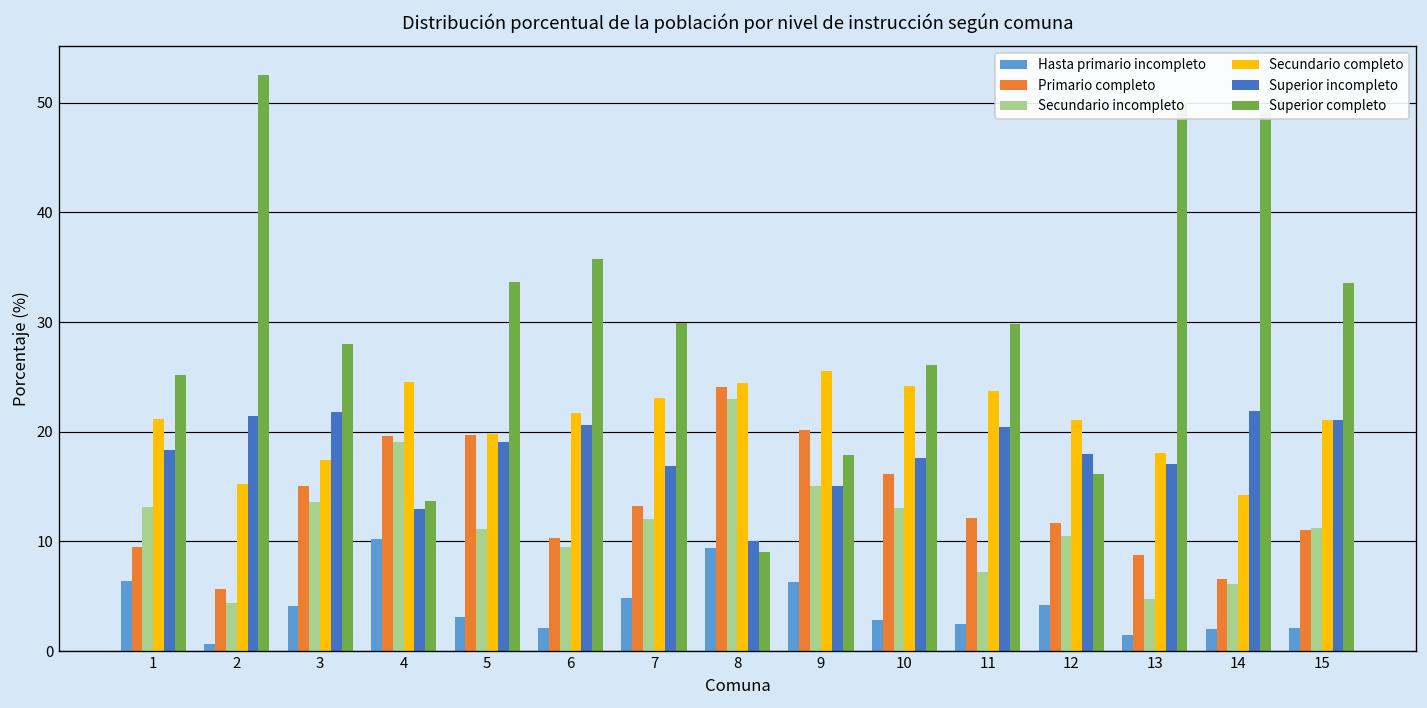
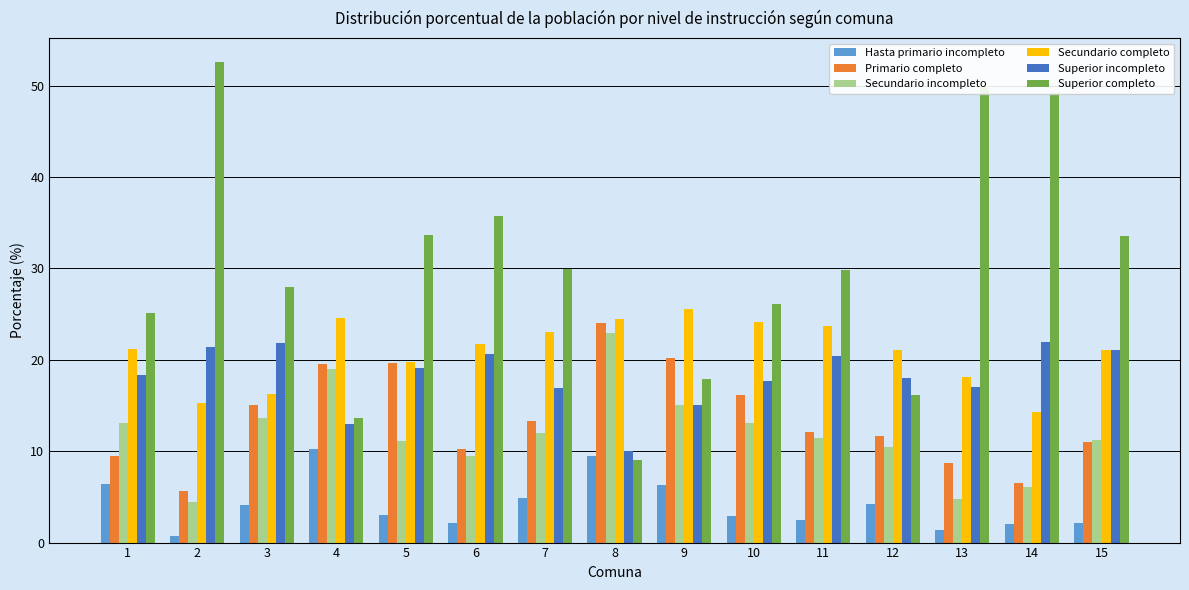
  {
    "Primario completo": {
      "1": 9,
      "2": 6,
      "3": 15,
      "4": 20,
      "5": 20,
      "6": 10,
      "7": 13,
      "8": 24,
      "9": 20,
      "10": 16,
      "11": 12,
      "12": 12,
      "13": 9,
      "14": 7,
      "15": 11
    },
    "Secundario incompleto": {
      "1": 13,
      "2": 4,
      "3": 14,
      "4": 19,
      "5": 11,
      "6": 10,
      "7": 12,
      "8": 23,
      "9": 15,
      "10": 13,
-     "11": 7,
+     "11": 11,
      "12": 11,
      "13": 5,
      "14": 6,
      "15": 11
    },
    "Secundario completo": {
      "1": 21,
      "2": 15,
-     "3": 17,
+     "3": 16,
      "4": 25,
      "5": 20,
      "6": 22,
      "7": 23,
      "8": 24,
      "9": 26,
      "10": 24,
      "11": 24,
      "12": 21,
      "13": 18,
      "14": 14,
      "15": 21
    },
    "Superior completo": {
      "1": 25,
      "2": 53,
      "3": 28,
      "4": 14,
      "5": 34,
      "6": 36,
      "7": 30,
      "8": 9,
      "9": 18,
      "10": 26,
      "11": 30,
      "12": 16,
      "15": 34
    }
  }
